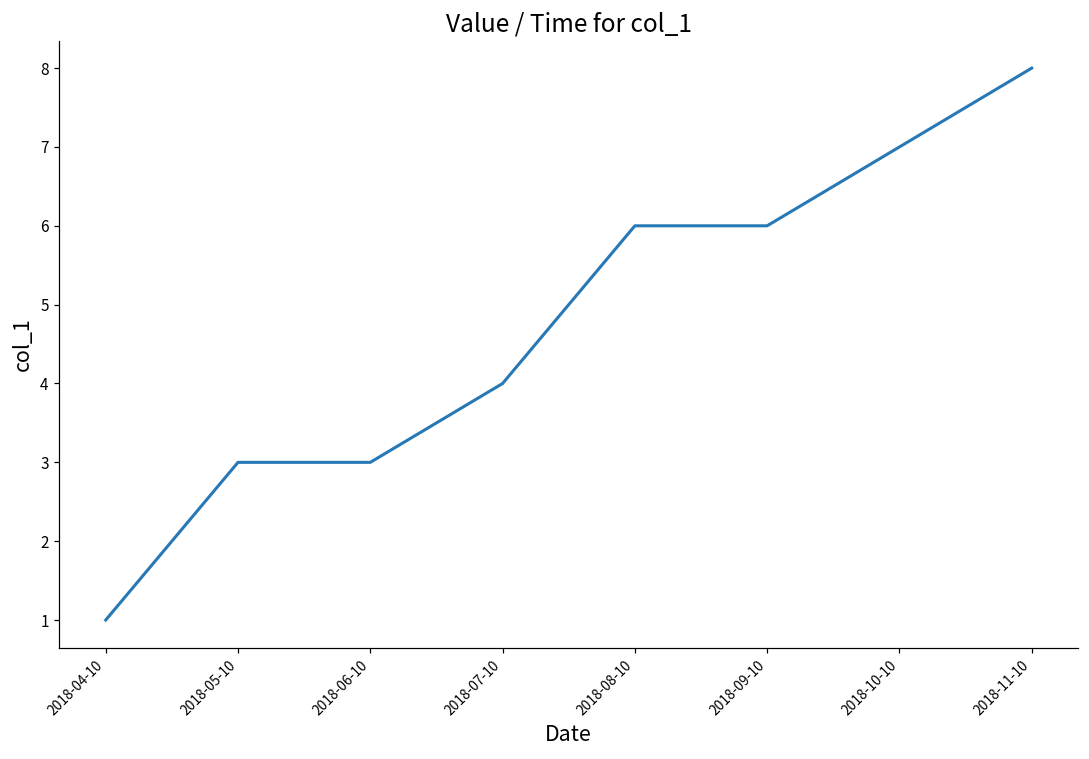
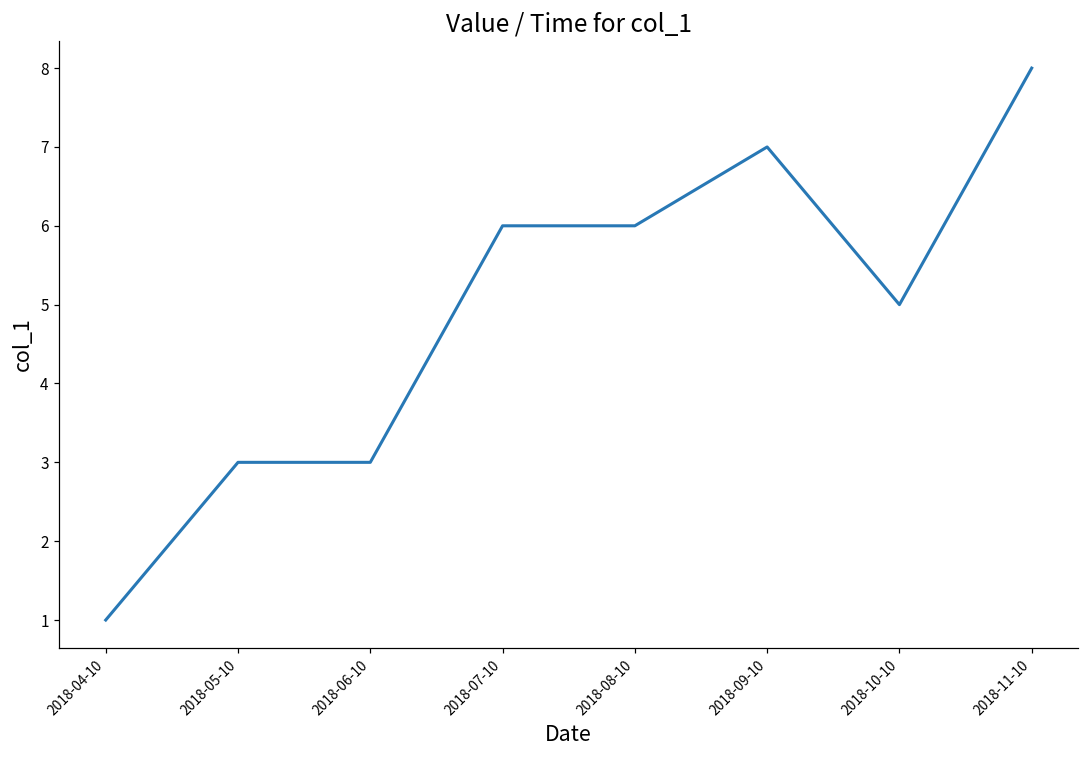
  {
    "2018-04-10": 1,
    "2018-05-10": 3,
    "2018-06-10": 3,
-   "2018-07-10": 4,
+   "2018-07-10": 6,
    "2018-08-10": 6,
-   "2018-09-10": 6,
-   "2018-10-10": 7,
+   "2018-09-10": 7,
+   "2018-10-10": 5,
    "2018-11-10": 8
  }
